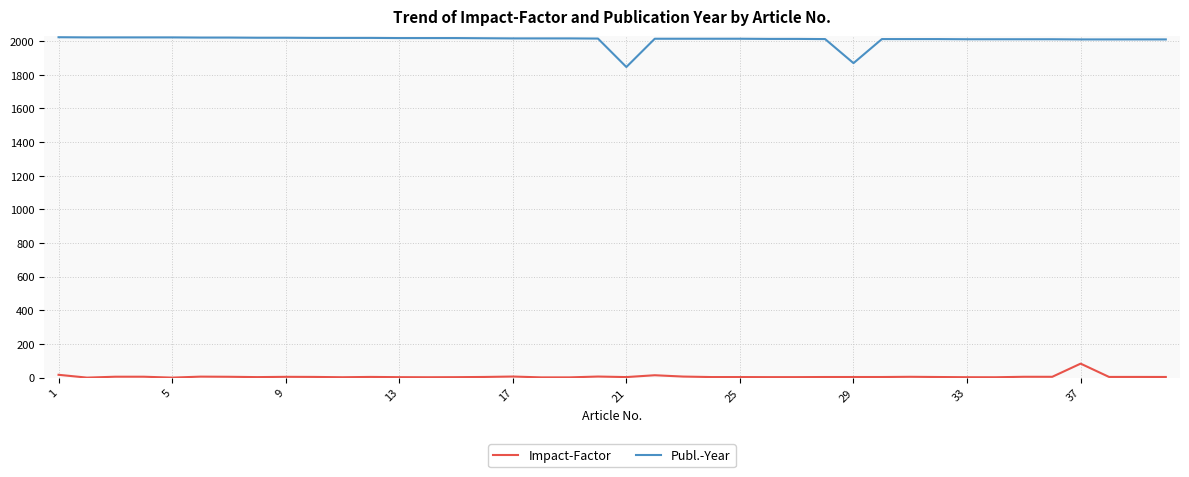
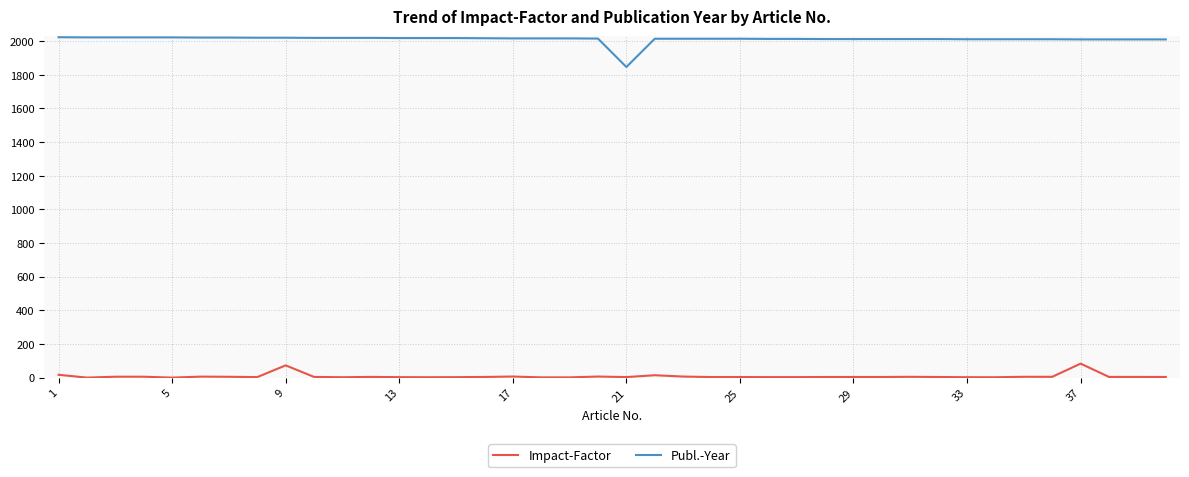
  {
    "Impact-Factor": {
      "1": 20,
      "5": 0,
-     "9": 0,
+     "9": 70,
      "13": 0,
      "17": 10,
      "21": 0,
      "25": 0,
      "29": 0,
      "33": 0,
      "37": 80
    },
    "Publ.-Year": {
      "1": 2020,
      "5": 2020,
      "9": 2020,
      "13": 2020,
      "17": 2020,
      "21": 1850,
      "25": 2010,
-     "29": 1870,
+     "29": 2010,
      "33": 2010,
      "37": 2010
    }
  }
